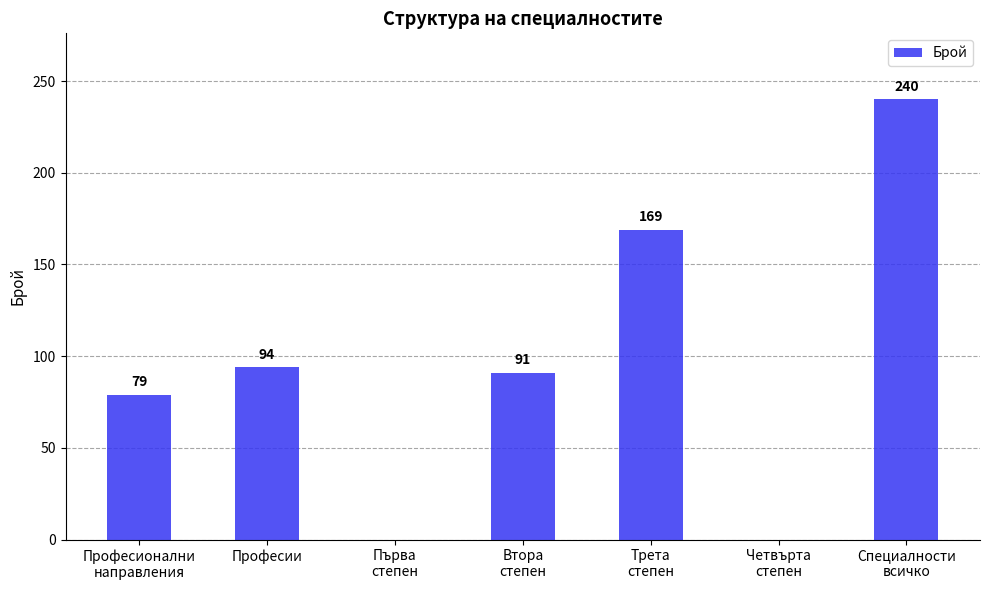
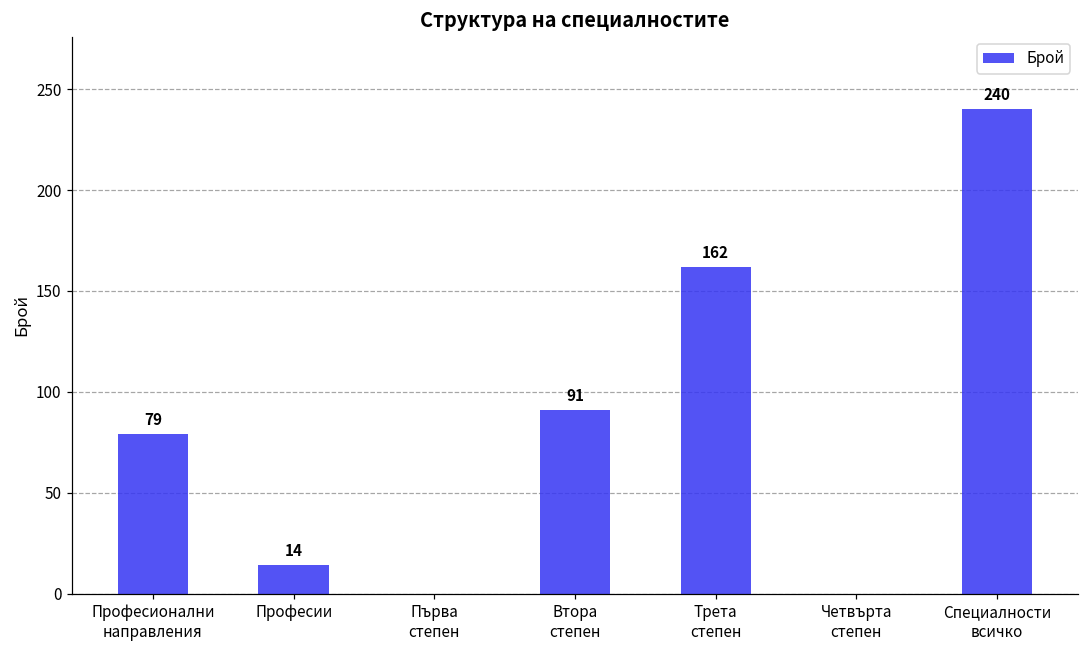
  {
    "Професионални направления": 79,
-   "Професии": 94,
+   "Професии": 14,
    "Втора степен": 91,
-   "Трета степен": 169,
+   "Трета степен": 162,
    "Специалности всичко": 240
  }
